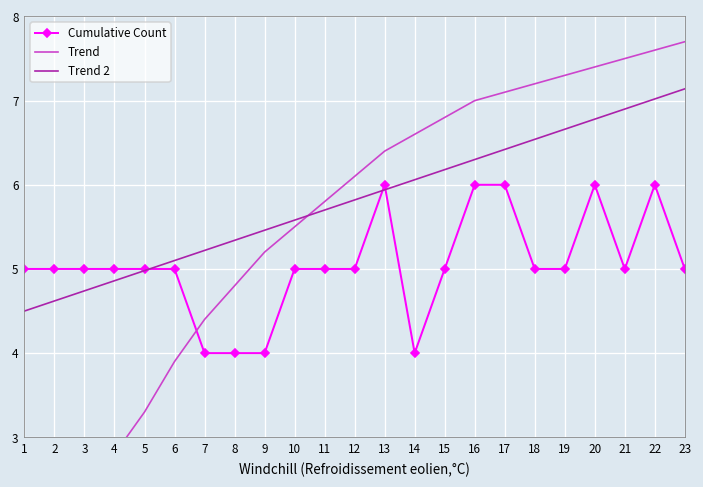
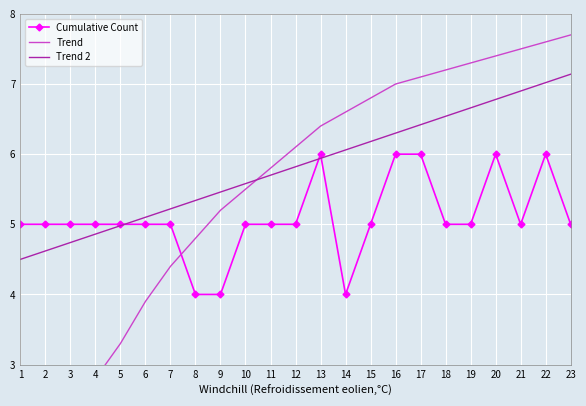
  {
    "Cumulative Count": {
      "1": 5,
      "2": 5,
      "3": 5,
      "4": 5,
      "6": 5,
-     "7": 4,
+     "7": 5,
      "8": 4,
      "9": 4,
      "10": 5,
      "11": 5,
      "12": 5,
      "13": 6,
      "14": 4,
      "15": 5,
      "16": 6,
      "17": 6,
      "18": 5,
      "19": 5,
      "20": 6,
      "21": 5,
      "22": 6,
      "23": 5
    }
  }
